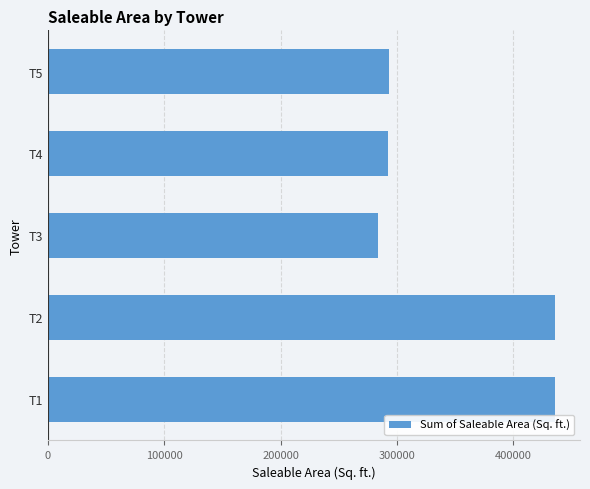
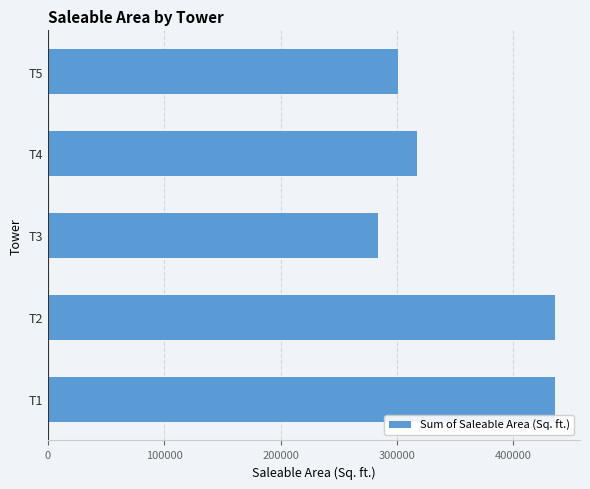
  {
-   "T5": 293000,
-   "T4": 293000,
+   "T5": 301000,
+   "T4": 317000,
    "T3": 283000,
    "T2": 436000,
    "T1": 436000
  }
